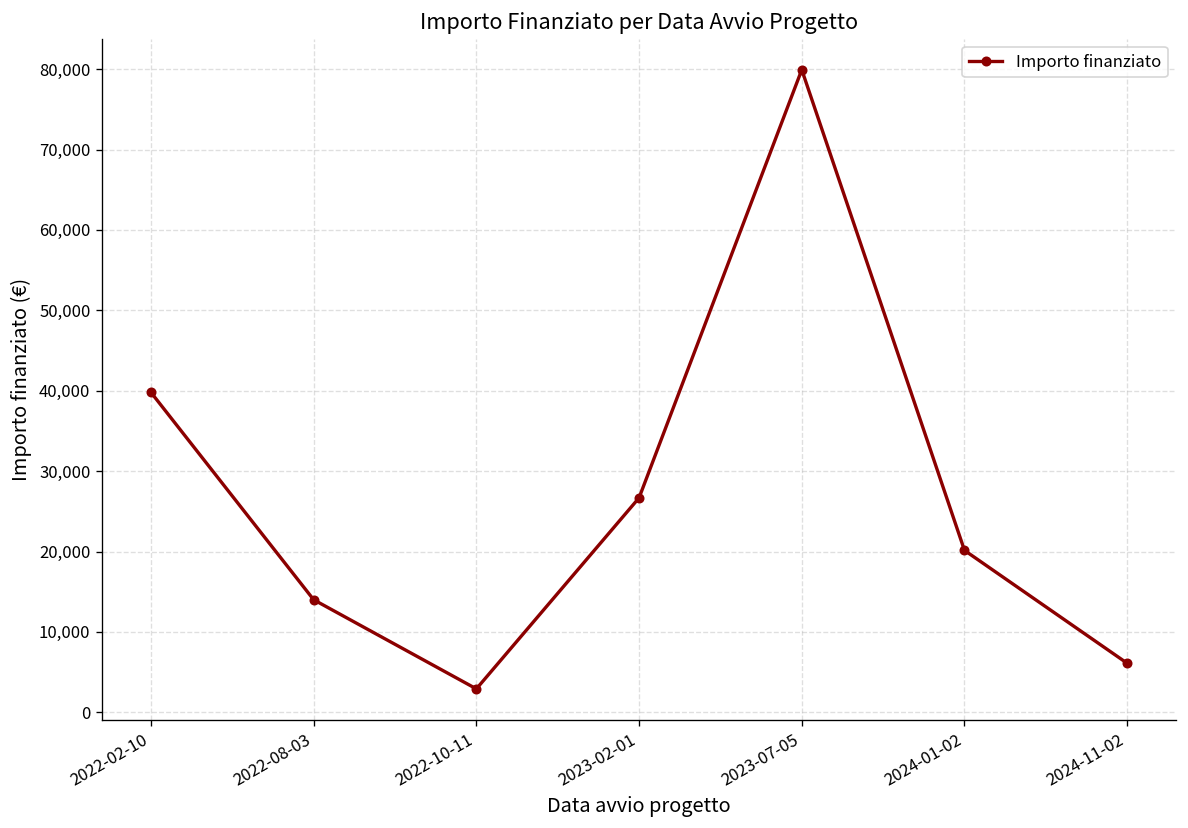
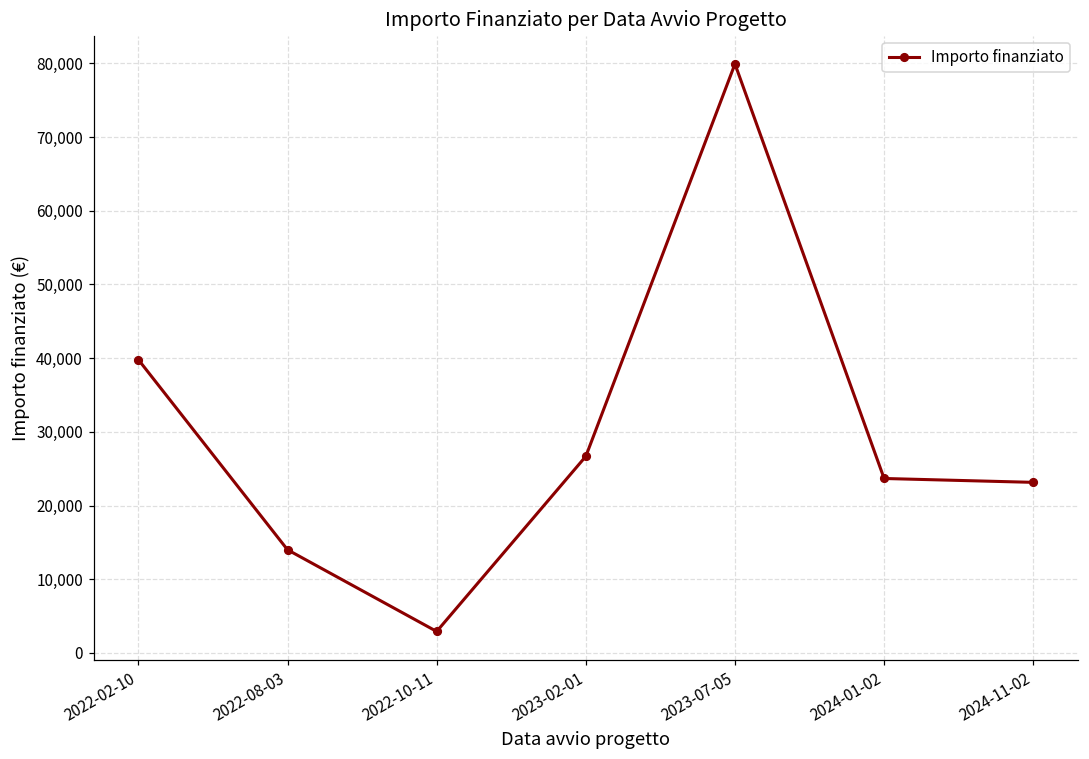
  {
    "2022-02-10": "40,000",
    "2022-08-03": "14,000",
    "2022-10-11": "3,000",
    "2023-02-01": "27,000",
    "2023-07-05": "80,000",
-   "2024-01-02": "20,000",
-   "2024-11-02": "6,000"
+   "2024-01-02": "24,000",
+   "2024-11-02": "23,000"
  }
